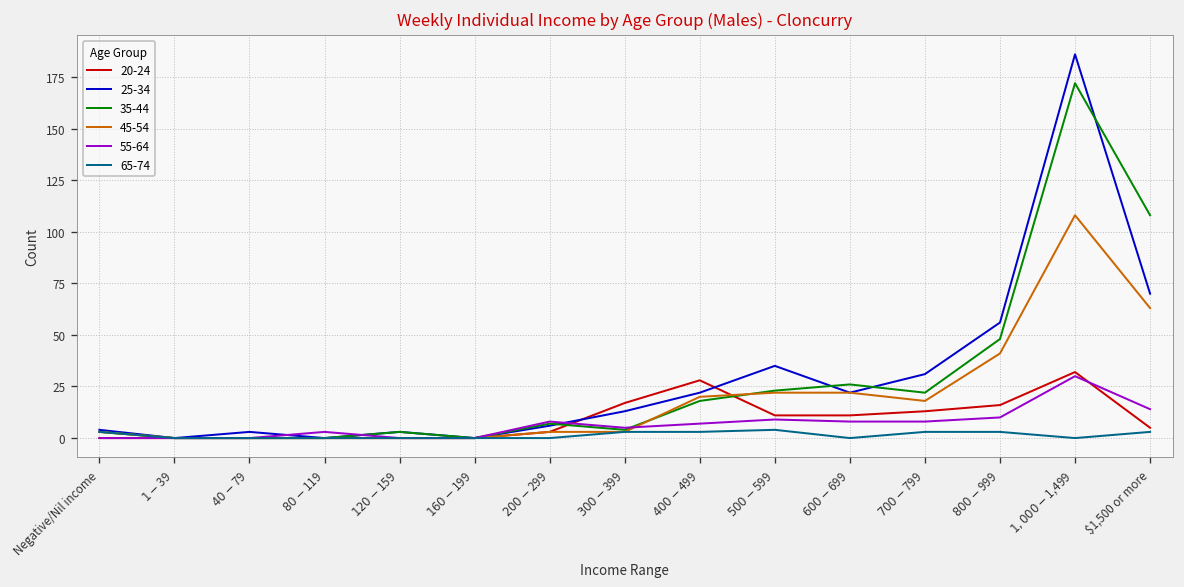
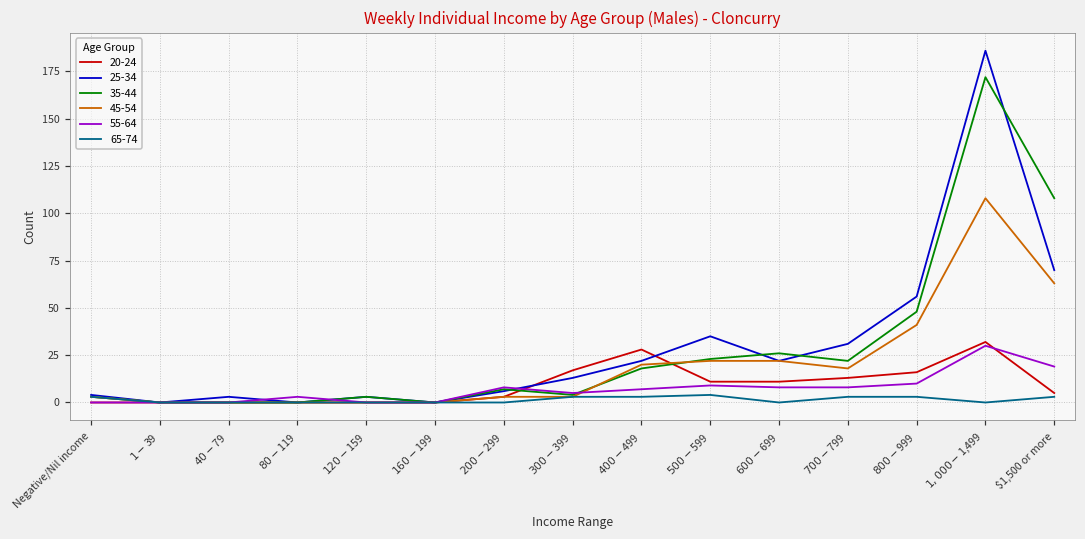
  {
    "20-24": {
      "$1,500 or more": 5
    },
    "25-34": {
      "$1,500 or more": 70
    },
    "35-44": {
      "$1,500 or more": 108
    },
    "45-54": {
      "$1,500 or more": 63
    },
    "55-64": {
-     "$1,500 or more": 14
+     "$1,500 or more": 19
    },
    "65-74": {
      "$1,500 or more": 3
    }
  }
